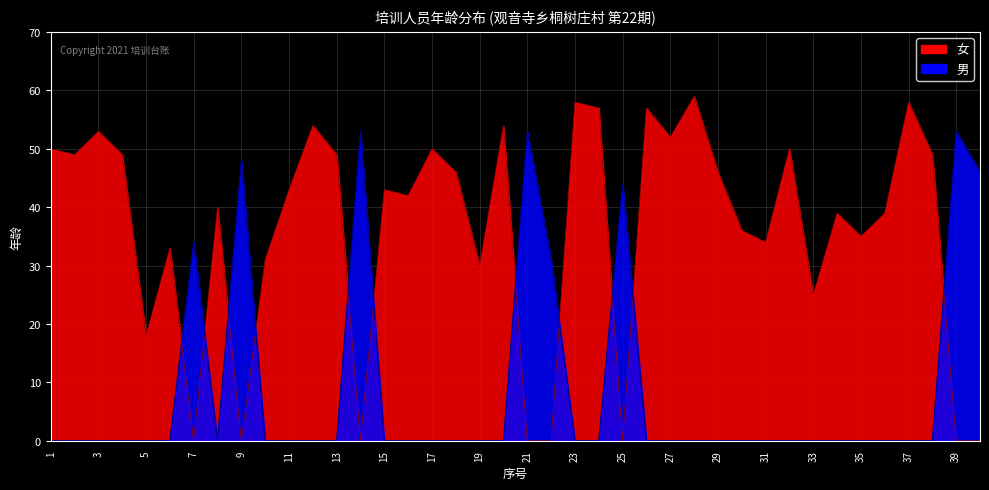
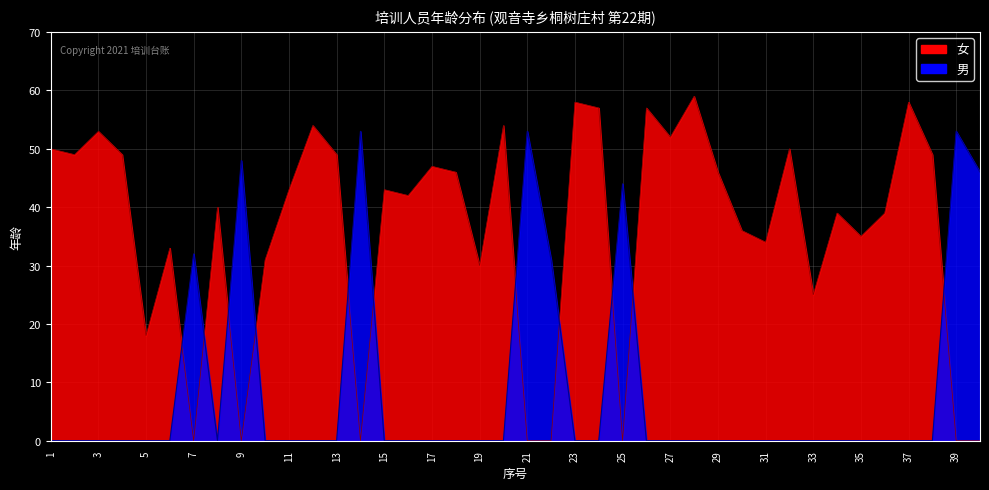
  {
    "女": {
      "1": 50,
      "3": 53,
      "5": 18,
      "7": 0,
      "9": 0,
      "11": 43,
      "13": 49,
      "15": 43,
-     "17": 50,
+     "17": 47,
      "19": 30,
      "21": 0,
      "23": 58,
      "25": 0,
      "27": 52,
      "29": 46,
      "31": 34,
      "33": 25,
      "35": 35,
      "37": 58,
      "39": 0
    },
    "男": {
      "1": 0,
      "3": 0,
      "5": 0,
-     "7": 34,
+     "7": 32,
      "9": 48,
      "11": 0,
      "13": 0,
      "15": 0,
      "17": 0,
      "19": 0,
      "21": 53,
      "23": 0,
      "25": 44,
      "27": 0,
      "29": 0,
      "31": 0,
      "33": 0,
      "35": 0,
      "37": 0,
      "39": 53
    }
  }
